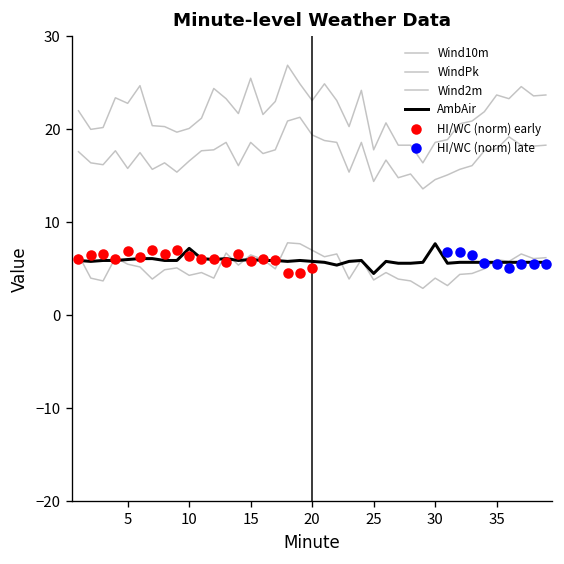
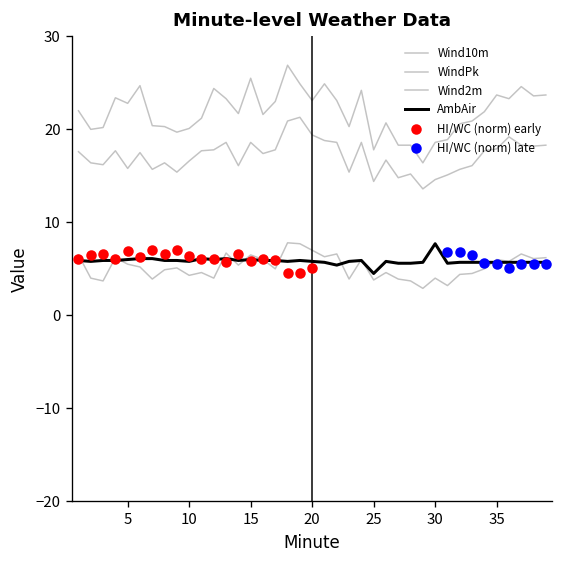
  {
    "AmbAir": {
      "5": 6,
-     "10": 7,
+     "10": 6,
      "20": 6,
      "25": 5,
      "30": 8
    }
  }
